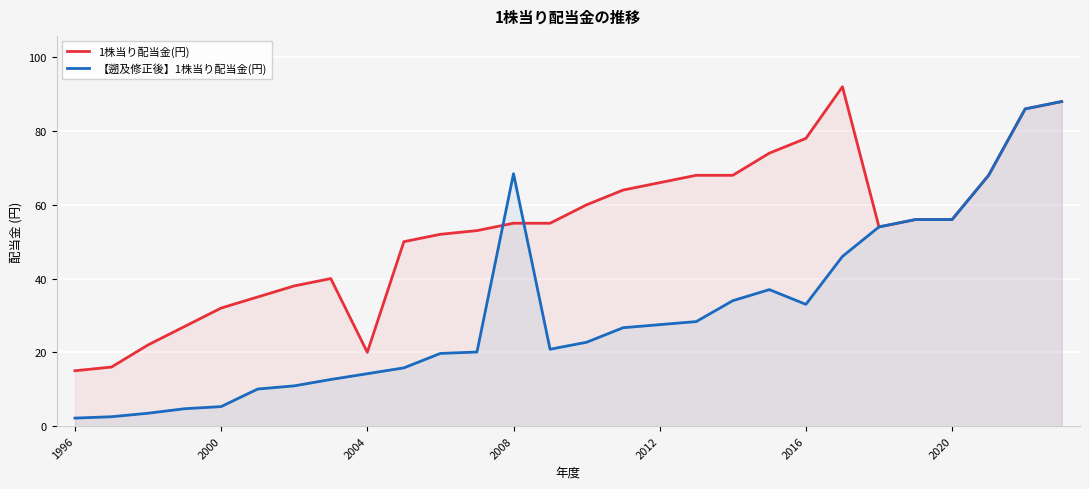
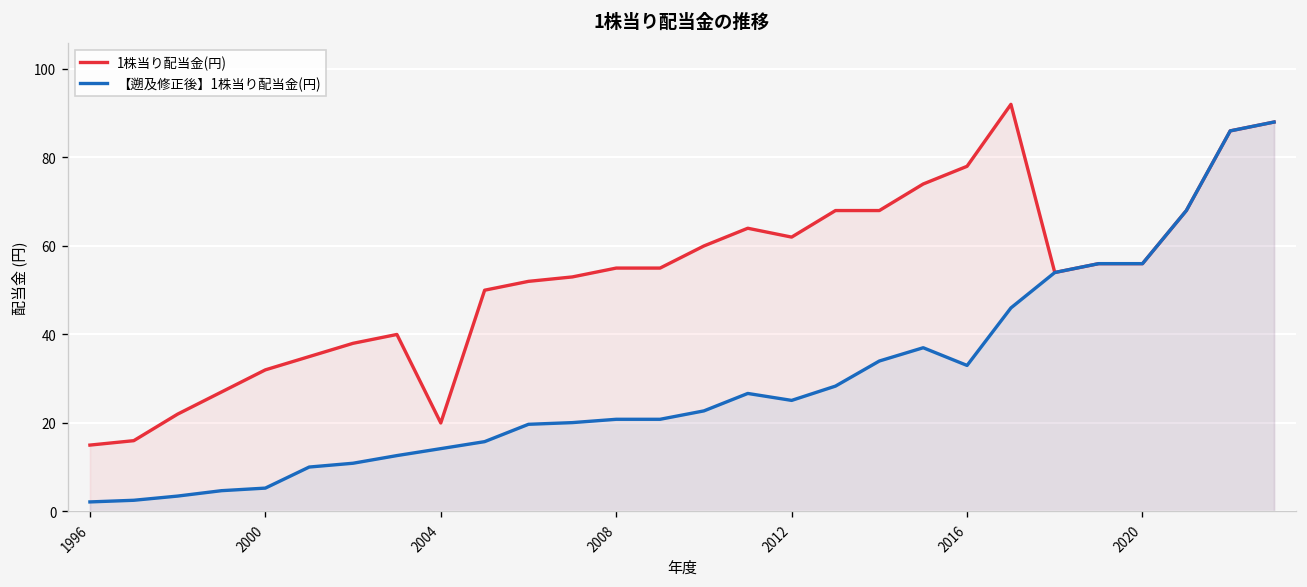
  {
    "1株当り配当金(円)": {
      "1996": 15,
      "2000": 32,
      "2004": 20,
      "2008": 55,
-     "2012": 66,
+     "2012": 62,
      "2016": 78
    },
    "【遡及修正後】1株当り配当金(円)": {
      "1996": 2,
      "2000": 5,
      "2004": 14,
-     "2008": 68,
-     "2012": 28,
+     "2008": 21,
+     "2012": 25,
      "2016": 33
    }
  }
